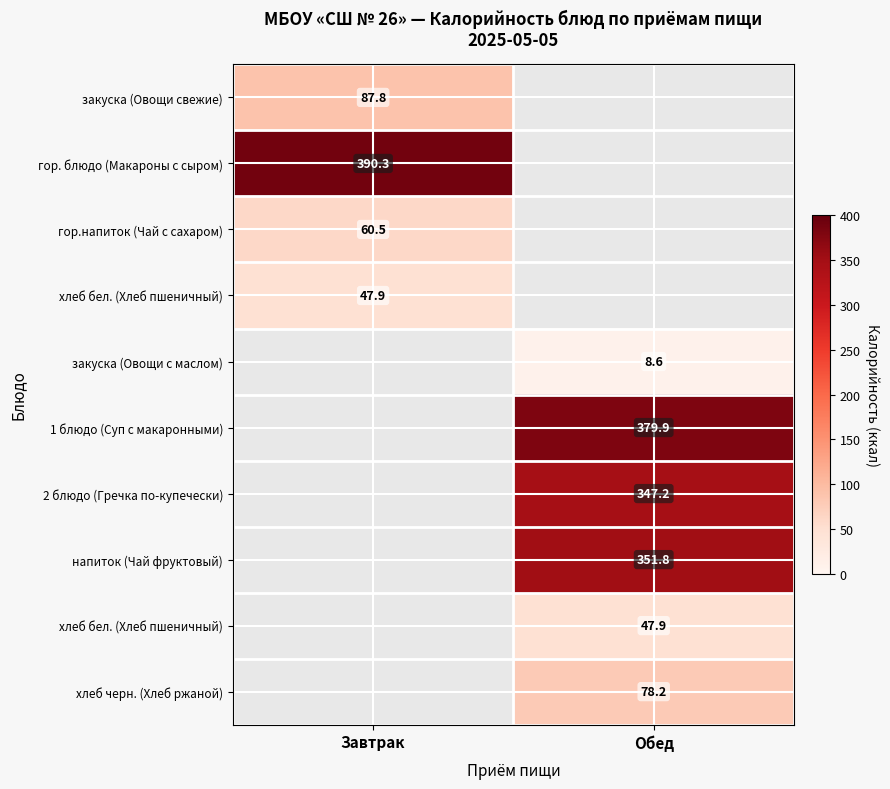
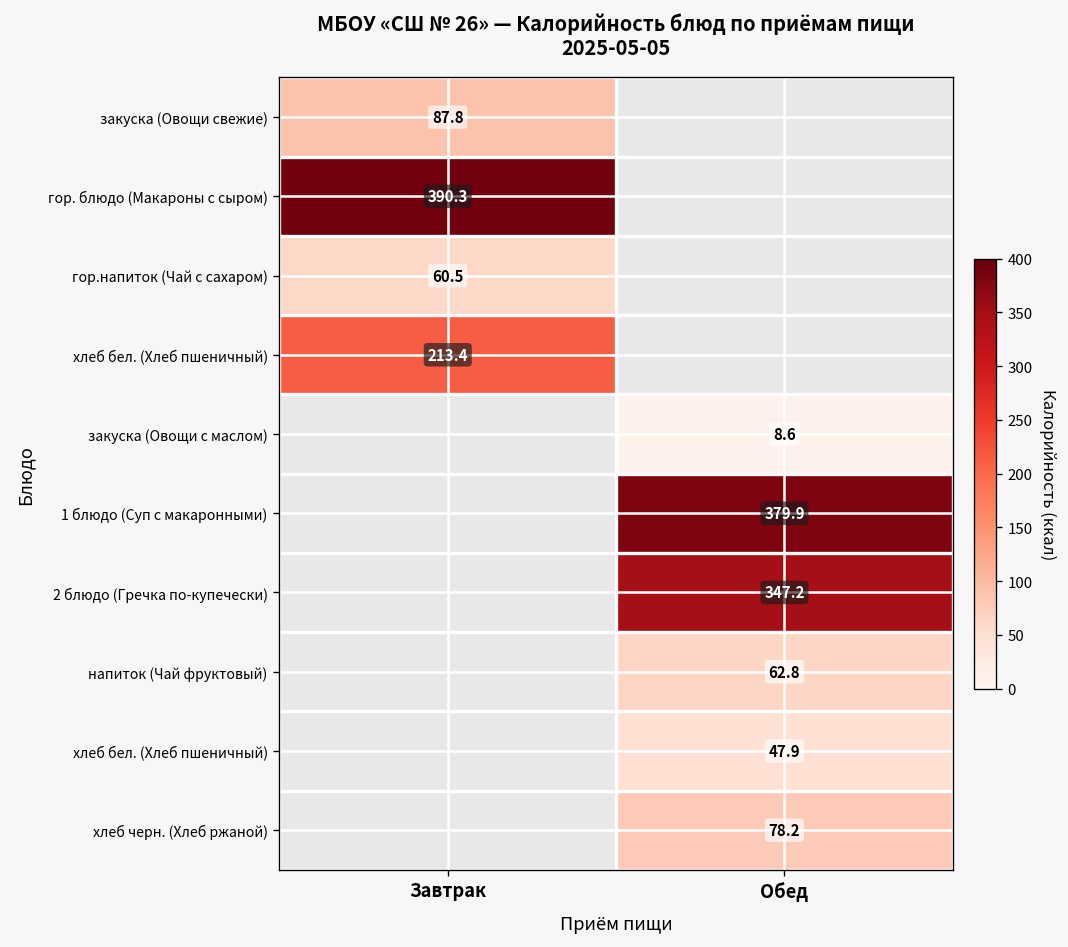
  {
    "хлеб бел. (Хлеб пшеничный)": {
-     "Завтрак": 47.9
+     "Завтрак": 213.4
    },
    "напиток (Чай фруктовый)": {
-     "Обед": 351.8
+     "Обед": 62.8
    }
  }
